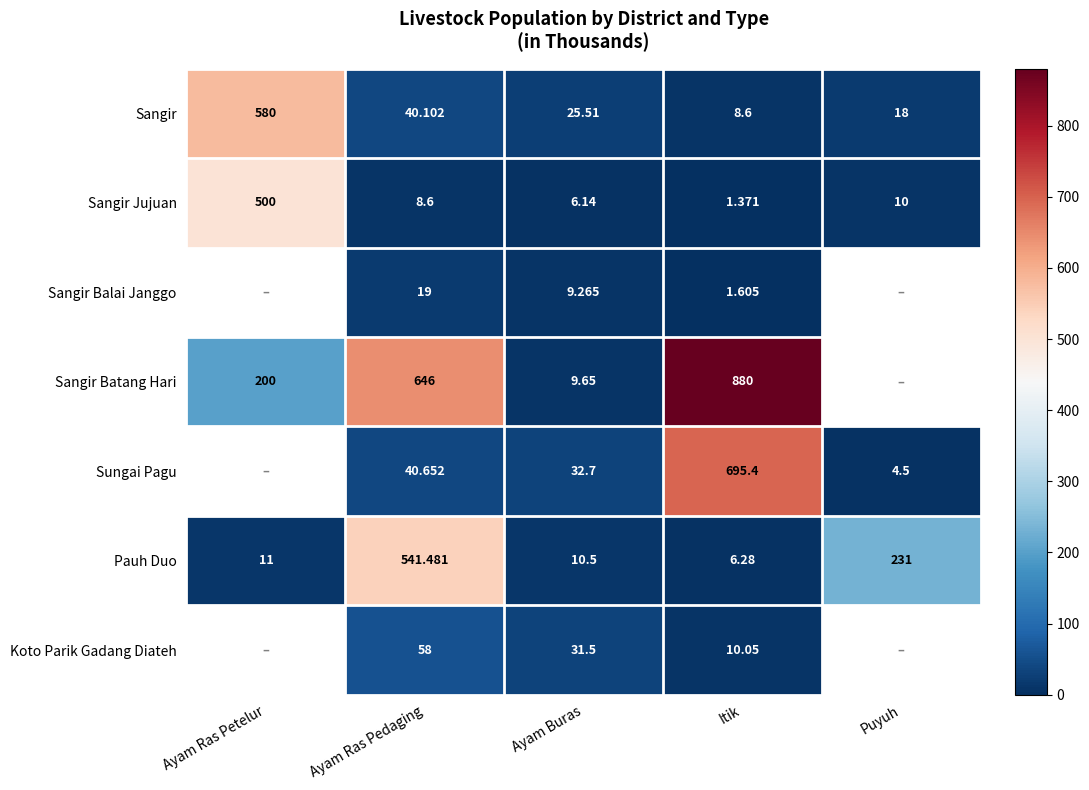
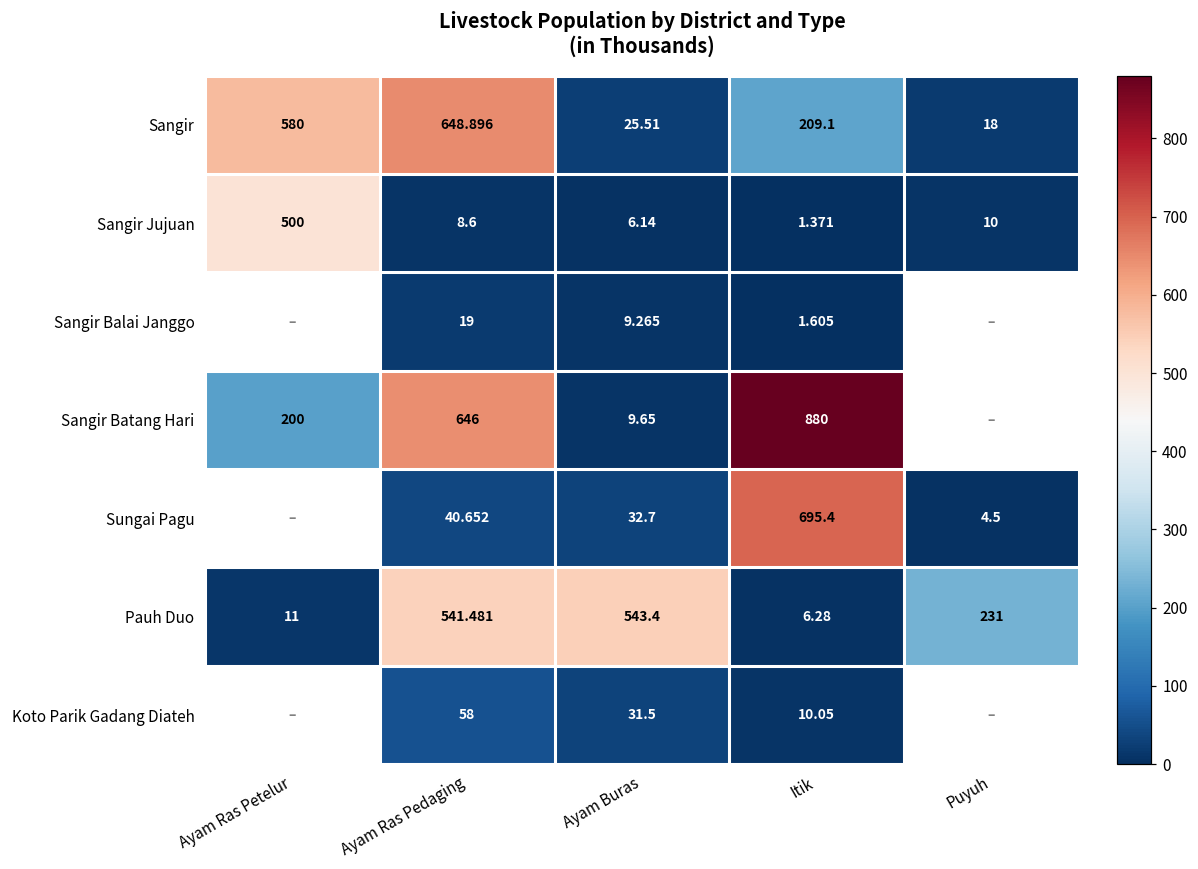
  {
    "Sangir": {
      "Ayam Ras Petelur": 580,
-     "Ayam Ras Pedaging": 40.102,
+     "Ayam Ras Pedaging": 648.896,
      "Ayam Buras": 25.51,
-     "Itik": 8.6,
+     "Itik": 209.1,
      "Puyuh": 18
    },
    "Sangir Jujuan": {
      "Ayam Ras Petelur": 500,
      "Ayam Ras Pedaging": 8.6,
      "Ayam Buras": 6.14,
      "Itik": 1.371,
      "Puyuh": 10
    },
    "Sangir Balai Janggo": {
      "Ayam Ras Pedaging": 19,
      "Ayam Buras": 9.265,
      "Itik": 1.605
    },
    "Sangir Batang Hari": {
      "Ayam Ras Petelur": 200,
      "Ayam Ras Pedaging": 646,
      "Ayam Buras": 9.65,
      "Itik": 880
    },
    "Sungai Pagu": {
      "Ayam Ras Pedaging": 40.652,
      "Ayam Buras": 32.7,
      "Itik": 695.4,
      "Puyuh": 4.5
    },
    "Pauh Duo": {
      "Ayam Ras Petelur": 11,
      "Ayam Ras Pedaging": 541.481,
-     "Ayam Buras": 10.5,
+     "Ayam Buras": 543.4,
      "Itik": 6.28,
      "Puyuh": 231
    },
    "Koto Parik Gadang Diateh": {
      "Ayam Ras Pedaging": 58,
      "Ayam Buras": 31.5,
      "Itik": 10.05
    }
  }
